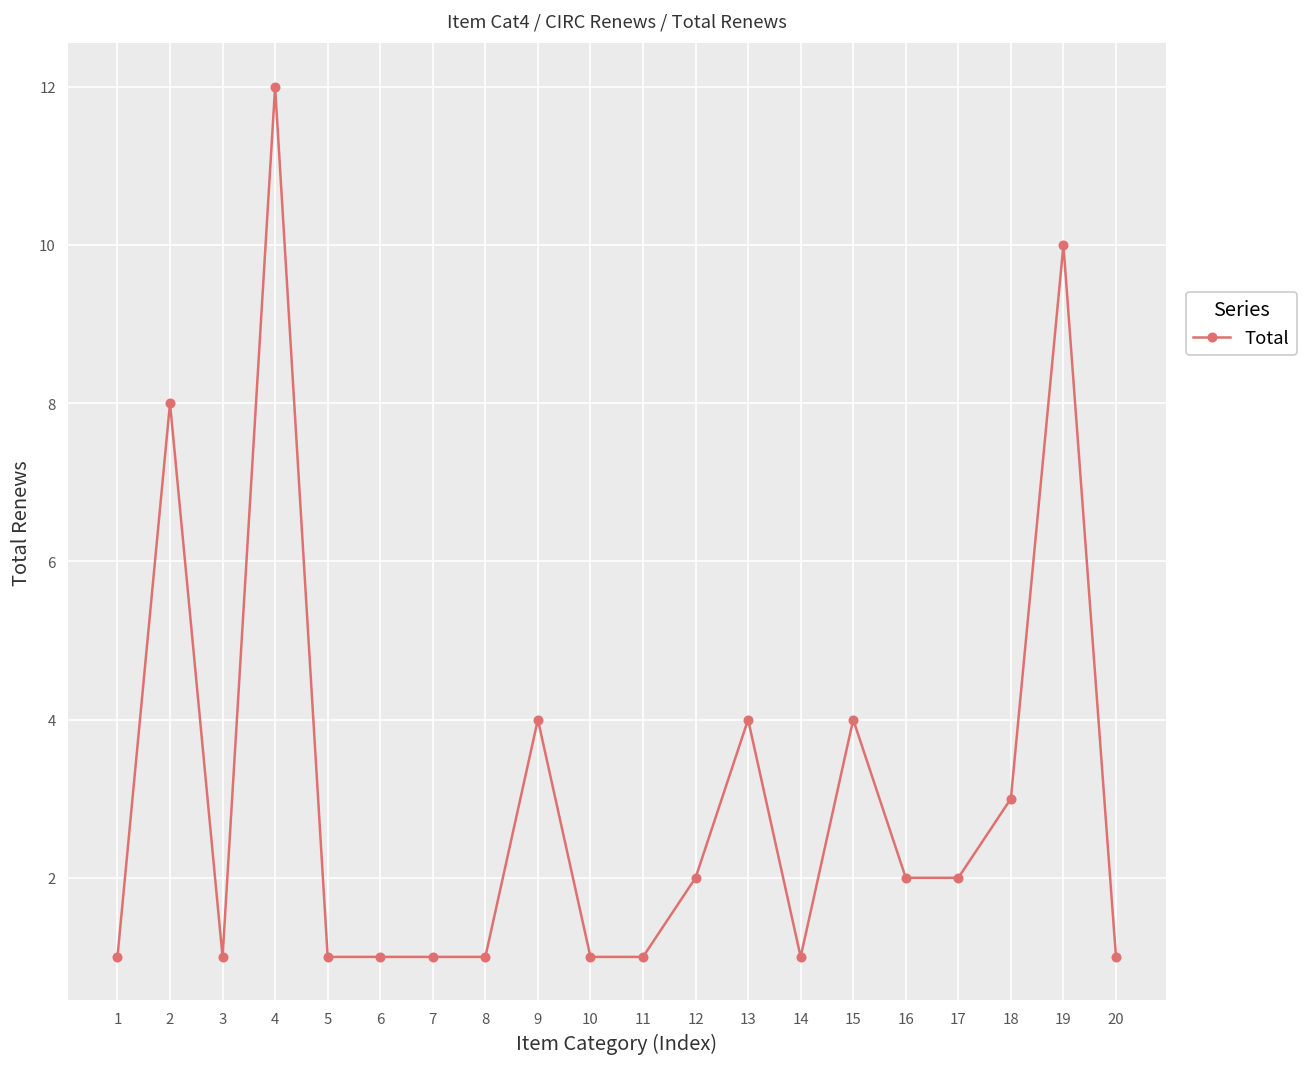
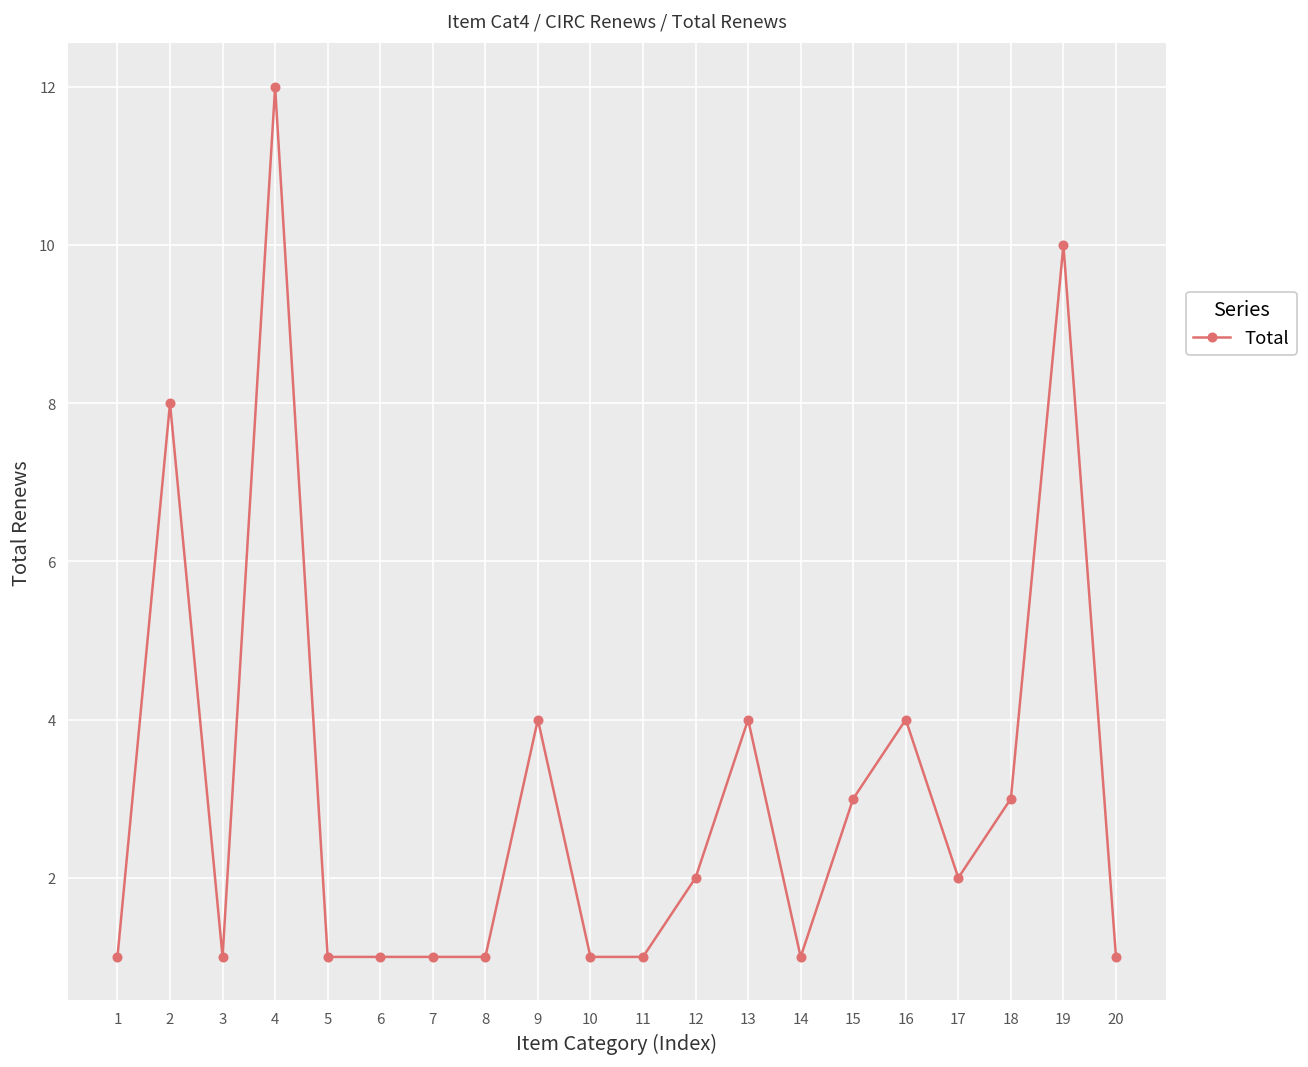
  {
    "1": 1,
    "2": 8,
    "3": 1,
    "4": 12,
    "5": 1,
    "6": 1,
    "7": 1,
    "8": 1,
    "9": 4,
    "10": 1,
    "11": 1,
    "12": 2,
    "13": 4,
    "14": 1,
-   "15": 4,
-   "16": 2,
+   "15": 3,
+   "16": 4,
    "17": 2,
    "18": 3,
    "19": 10,
    "20": 1
  }
